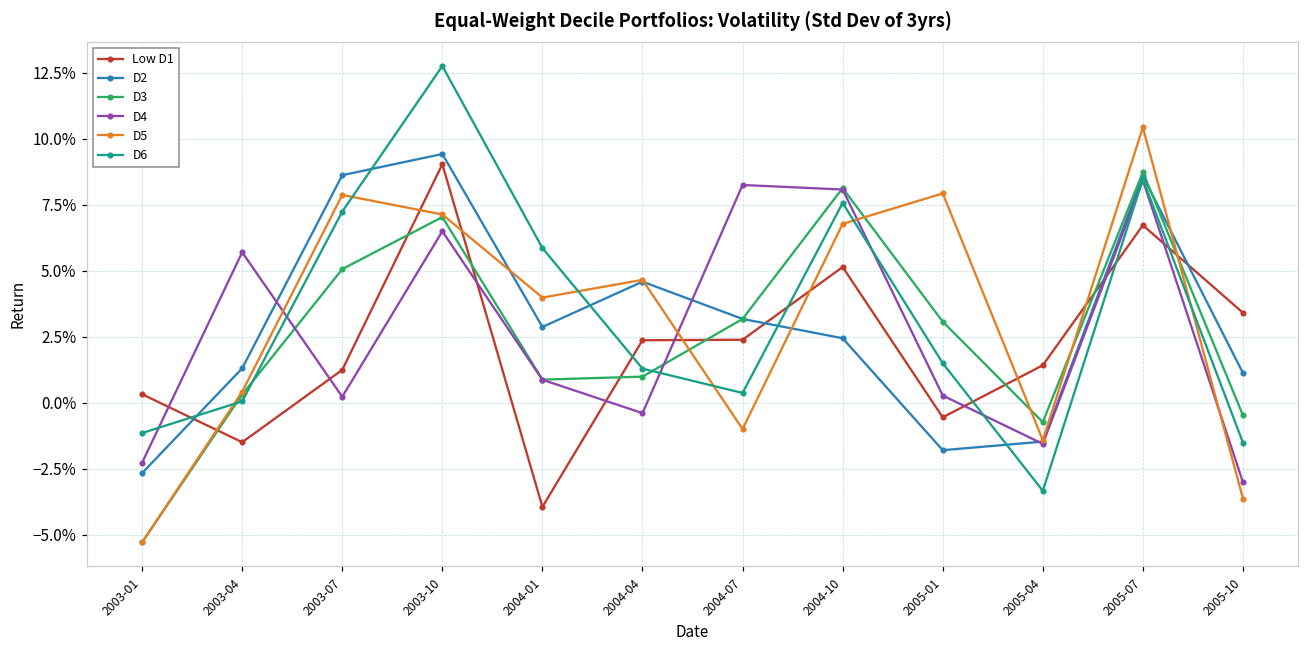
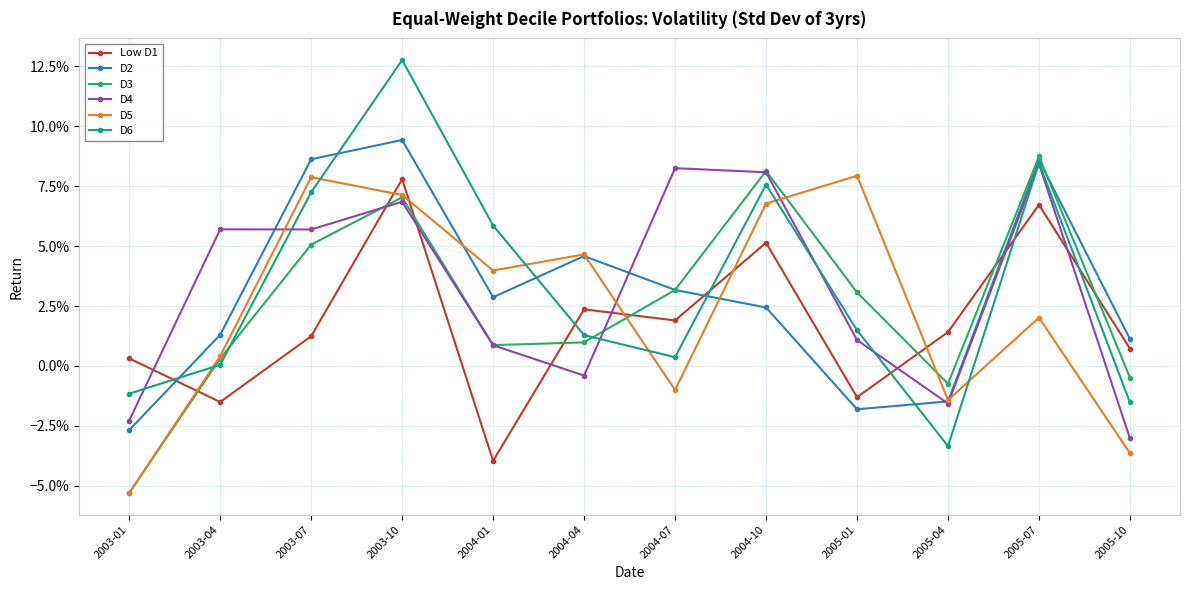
  {
    "Low D1": {
      "2003-01": "0.3%",
      "2003-04": "-1.5%",
      "2003-07": "1.2%",
-     "2003-10": "9.0%",
+     "2003-10": "7.8%",
      "2004-01": "-4.0%",
      "2004-04": "2.4%",
-     "2004-07": "2.4%",
+     "2004-07": "1.9%",
      "2004-10": "5.1%",
-     "2005-01": "-0.6%",
+     "2005-01": "-1.3%",
      "2005-04": "1.4%",
      "2005-07": "6.7%",
-     "2005-10": "3.4%"
+     "2005-10": "0.7%"
    },
    "D2": {
      "2003-01": "-2.7%",
      "2003-04": "1.3%",
      "2003-07": "8.6%",
      "2003-10": "9.4%",
      "2004-01": "2.9%",
      "2004-10": "2.4%",
      "2005-01": "-1.8%",
      "2005-07": "8.6%",
      "2005-10": "1.1%"
    },
    "D4": {
      "2003-01": "-2.3%",
      "2003-04": "5.7%",
-     "2003-07": "0.2%",
-     "2003-10": "6.5%",
+     "2003-07": "5.7%",
+     "2003-10": "6.8%",
      "2004-04": "-0.4%",
      "2004-07": "8.2%",
-     "2005-01": "0.3%",
+     "2005-01": "1.1%",
      "2005-10": "-3.0%"
    },
    "D5": {
      "2003-07": "7.9%",
      "2004-01": "4.0%",
      "2004-07": "-1.0%",
      "2004-10": "6.8%",
      "2005-01": "7.9%",
-     "2005-07": "10.4%",
+     "2005-07": "2.0%",
      "2005-10": "-3.6%"
    }
  }
